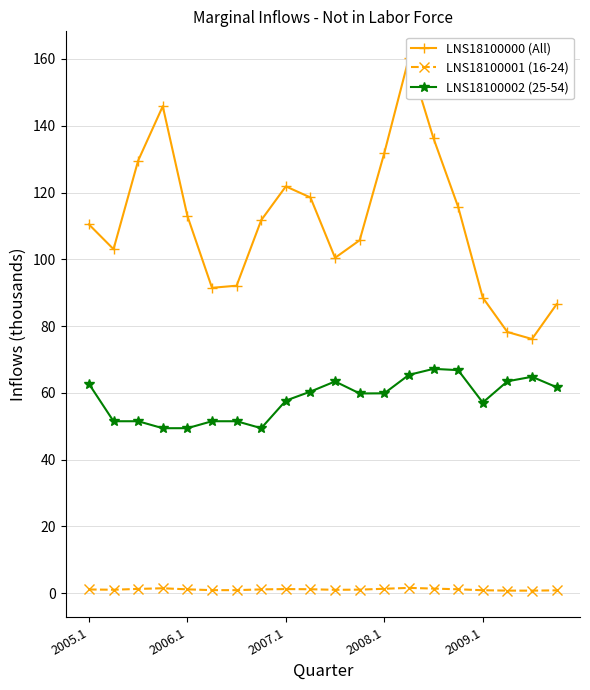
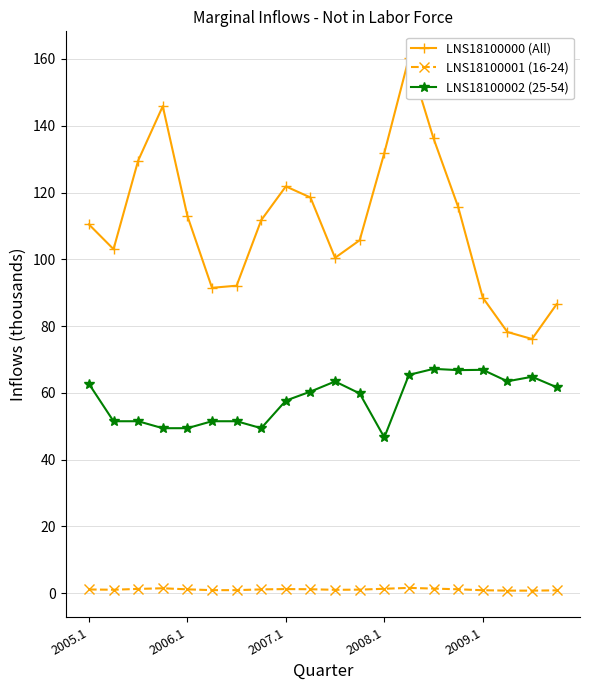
  {
    "LNS18100002 (25-54)": {
      "2005.1": 63,
      "2006.1": 49,
      "2007.1": 58,
-     "2008.1": 60,
-     "2009.1": 57
+     "2008.1": 47,
+     "2009.1": 67
    }
  }
